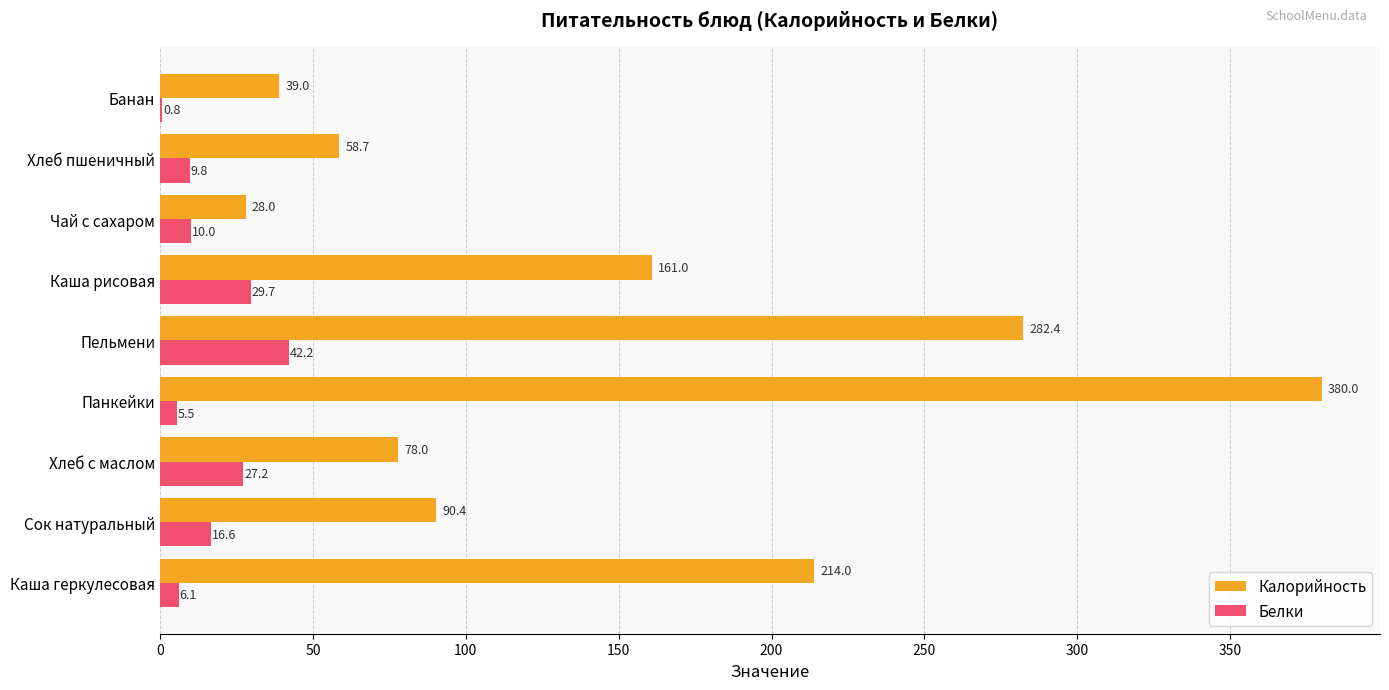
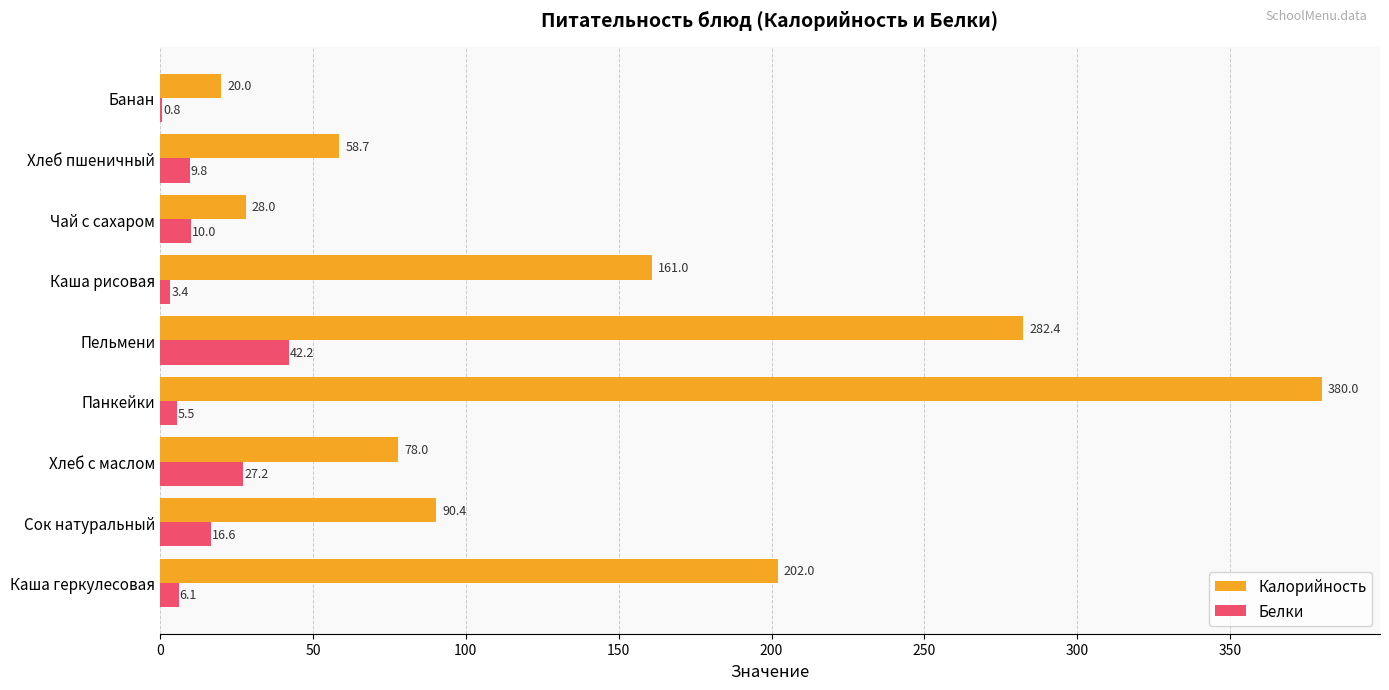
  {
    "Калорийность": {
-     "Банан": 39.0,
+     "Банан": 20.0,
      "Хлеб пшеничный": 58.7,
      "Чай с сахаром": 28.0,
      "Каша рисовая": 161.0,
      "Пельмени": 282.4,
      "Панкейки": 380.0,
      "Хлеб с маслом": 78.0,
      "Сок натуральный": 90.4,
-     "Каша геркулесовая": 214.0
+     "Каша геркулесовая": 202.0
    },
    "Белки": {
      "Банан": 0.8,
      "Хлеб пшеничный": 9.8,
      "Чай с сахаром": 10.0,
-     "Каша рисовая": 29.7,
+     "Каша рисовая": 3.4,
      "Пельмени": 42.2,
      "Панкейки": 5.5,
      "Хлеб с маслом": 27.2,
      "Сок натуральный": 16.6,
      "Каша геркулесовая": 6.1
    }
  }
